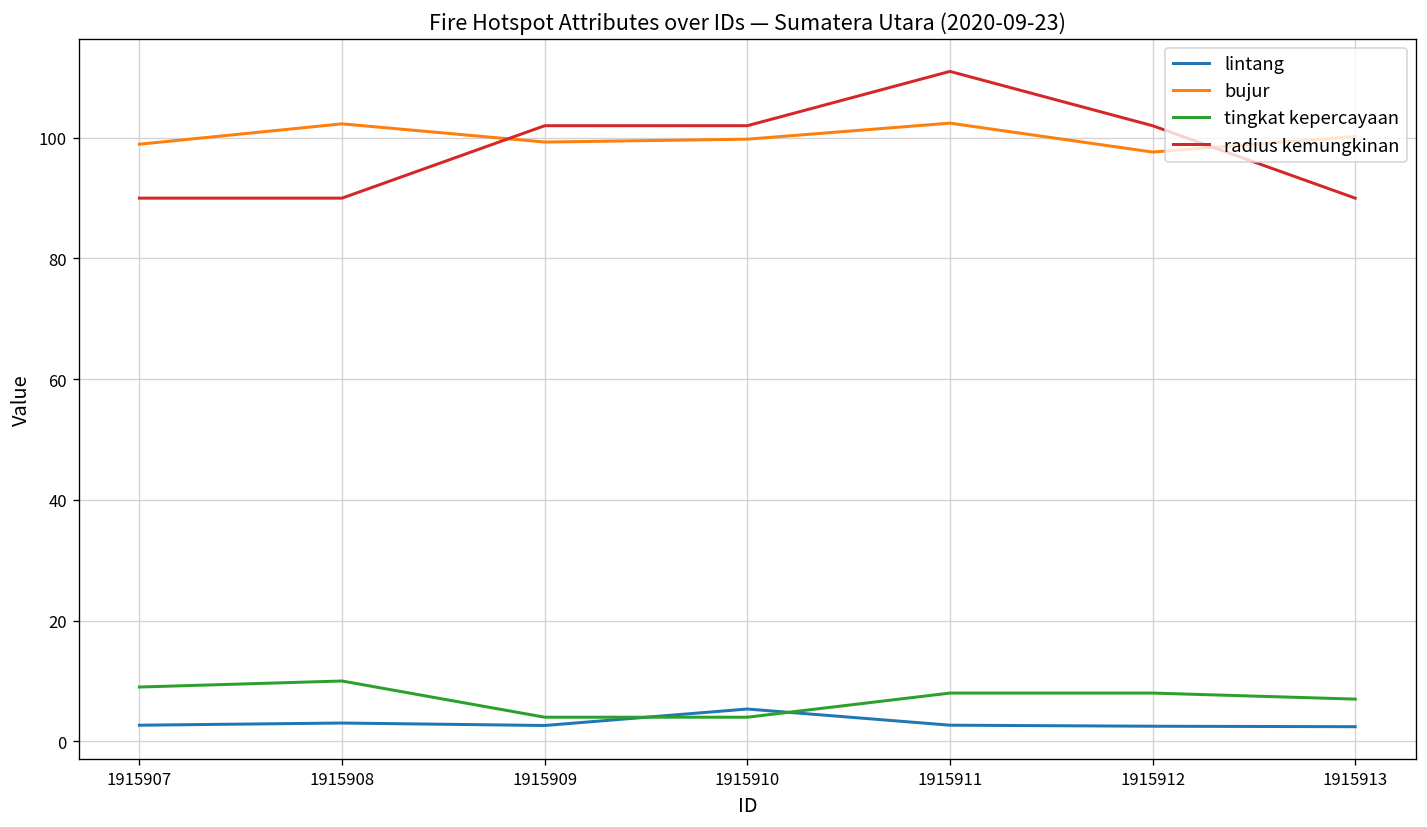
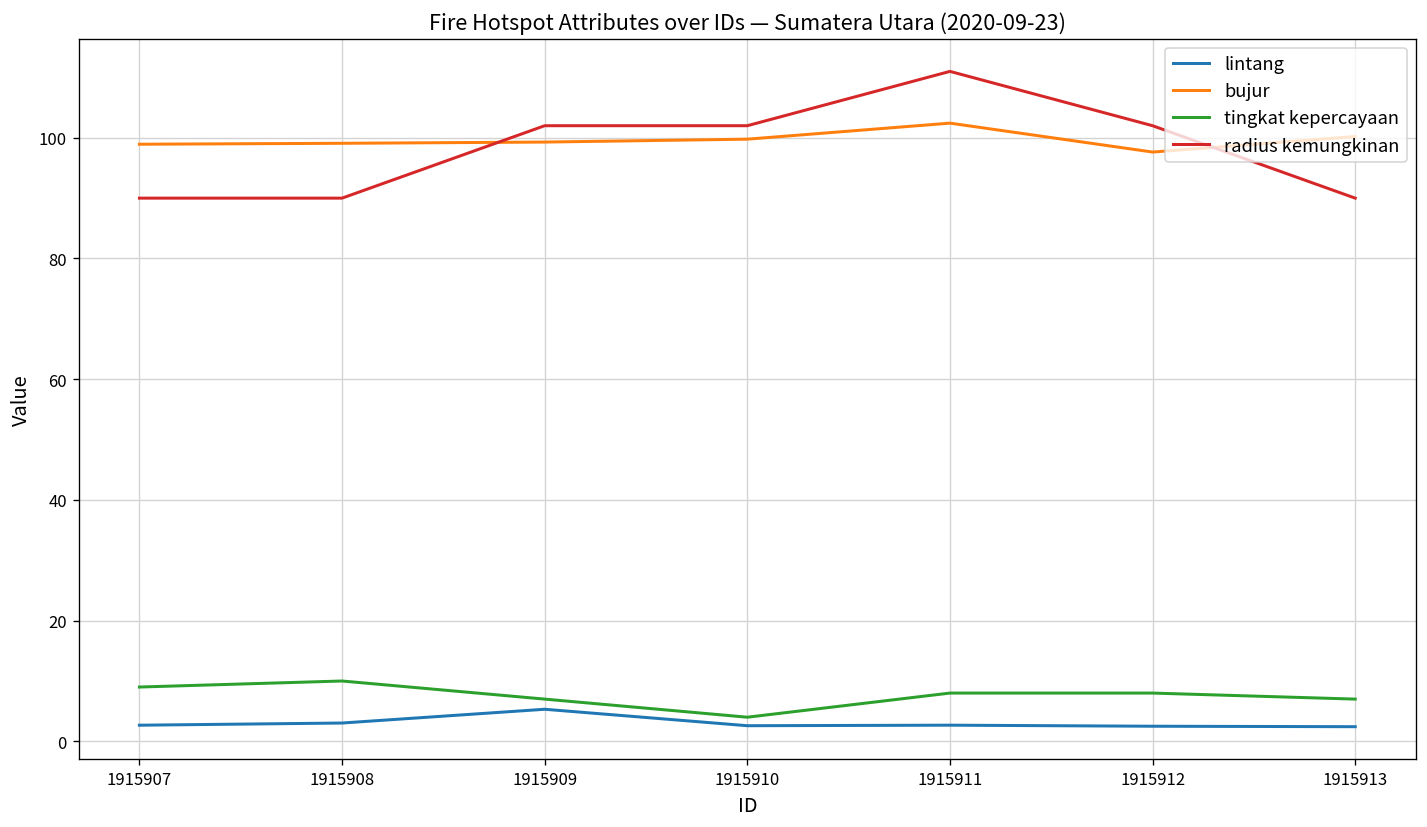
  {
    "lintang": {
      "1915907": 3,
      "1915908": 3,
-     "1915909": 3,
-     "1915910": 5,
+     "1915909": 5,
+     "1915910": 3,
      "1915911": 3,
      "1915912": 3,
      "1915913": 2
    },
    "bujur": {
      "1915907": 99,
-     "1915908": 102,
+     "1915908": 99,
      "1915909": 99,
      "1915910": 100,
      "1915911": 102,
      "1915912": 98
    },
    "tingkat kepercayaan": {
      "1915907": 9,
      "1915908": 10,
-     "1915909": 4,
+     "1915909": 7,
      "1915910": 4,
      "1915911": 8,
      "1915912": 8,
      "1915913": 7
    },
    "radius kemungkinan": {
      "1915907": 90,
      "1915908": 90,
      "1915909": 102,
      "1915910": 102,
      "1915911": 111,
      "1915912": 102,
      "1915913": 90
    }
  }
